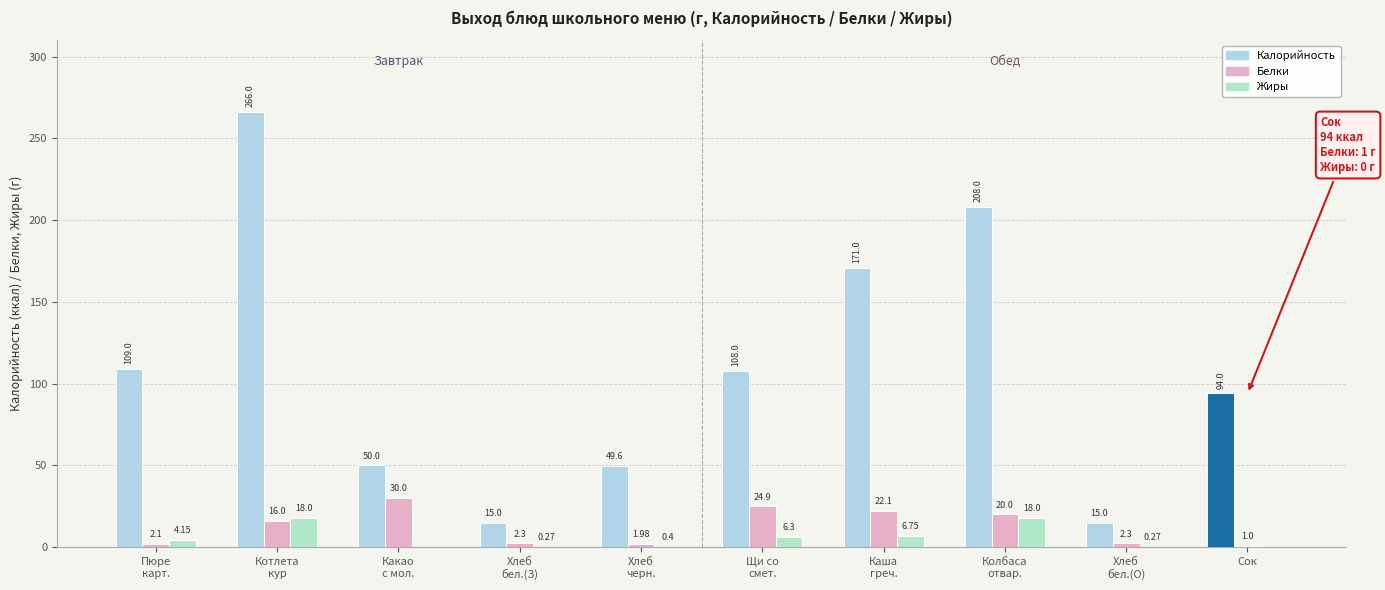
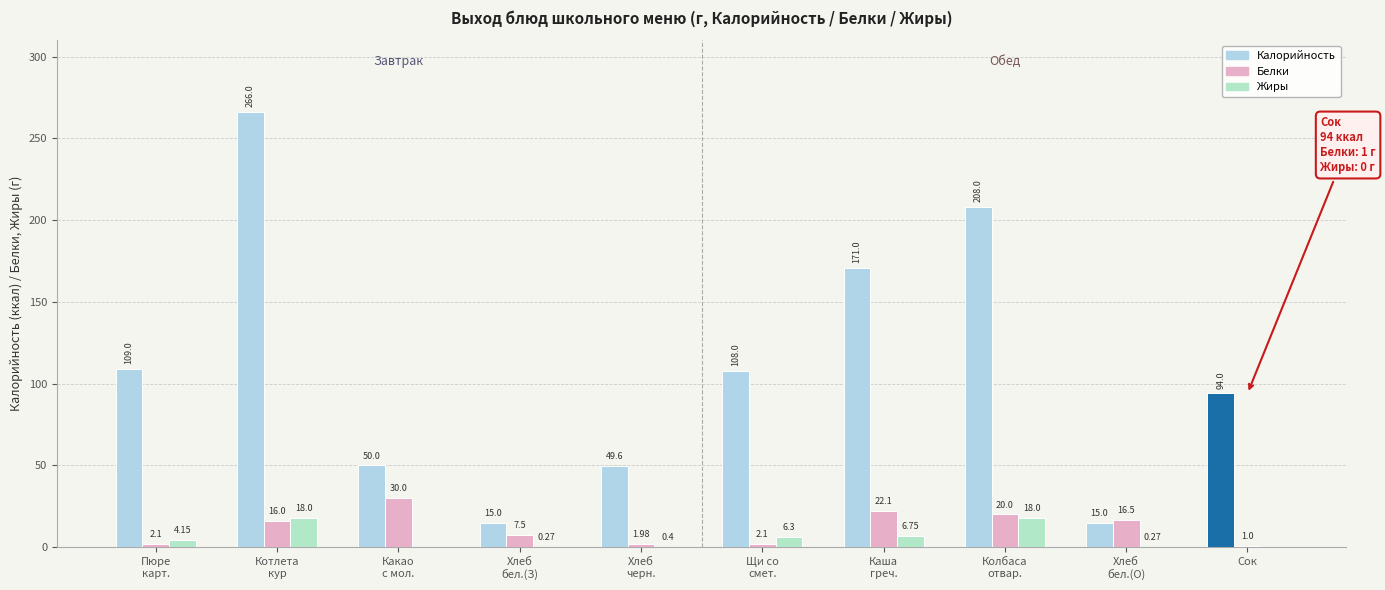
  {
    "Белки": {
      "Пюре карт.": 2.1,
      "Котлета кур": 16.0,
      "Какао с мол.": 30.0,
-     "Хлеб бел.(З)": 2.3,
+     "Хлеб бел.(З)": 7.5,
      "Хлеб черн.": 1.98,
-     "Щи со смет.": 24.9,
+     "Щи со смет.": 2.1,
      "Каша греч.": 22.1,
      "Колбаса отвар.": 20.0,
-     "Хлеб бел.(О)": 2.3,
+     "Хлеб бел.(О)": 16.5,
      "Сок": 1.0
    }
  }
